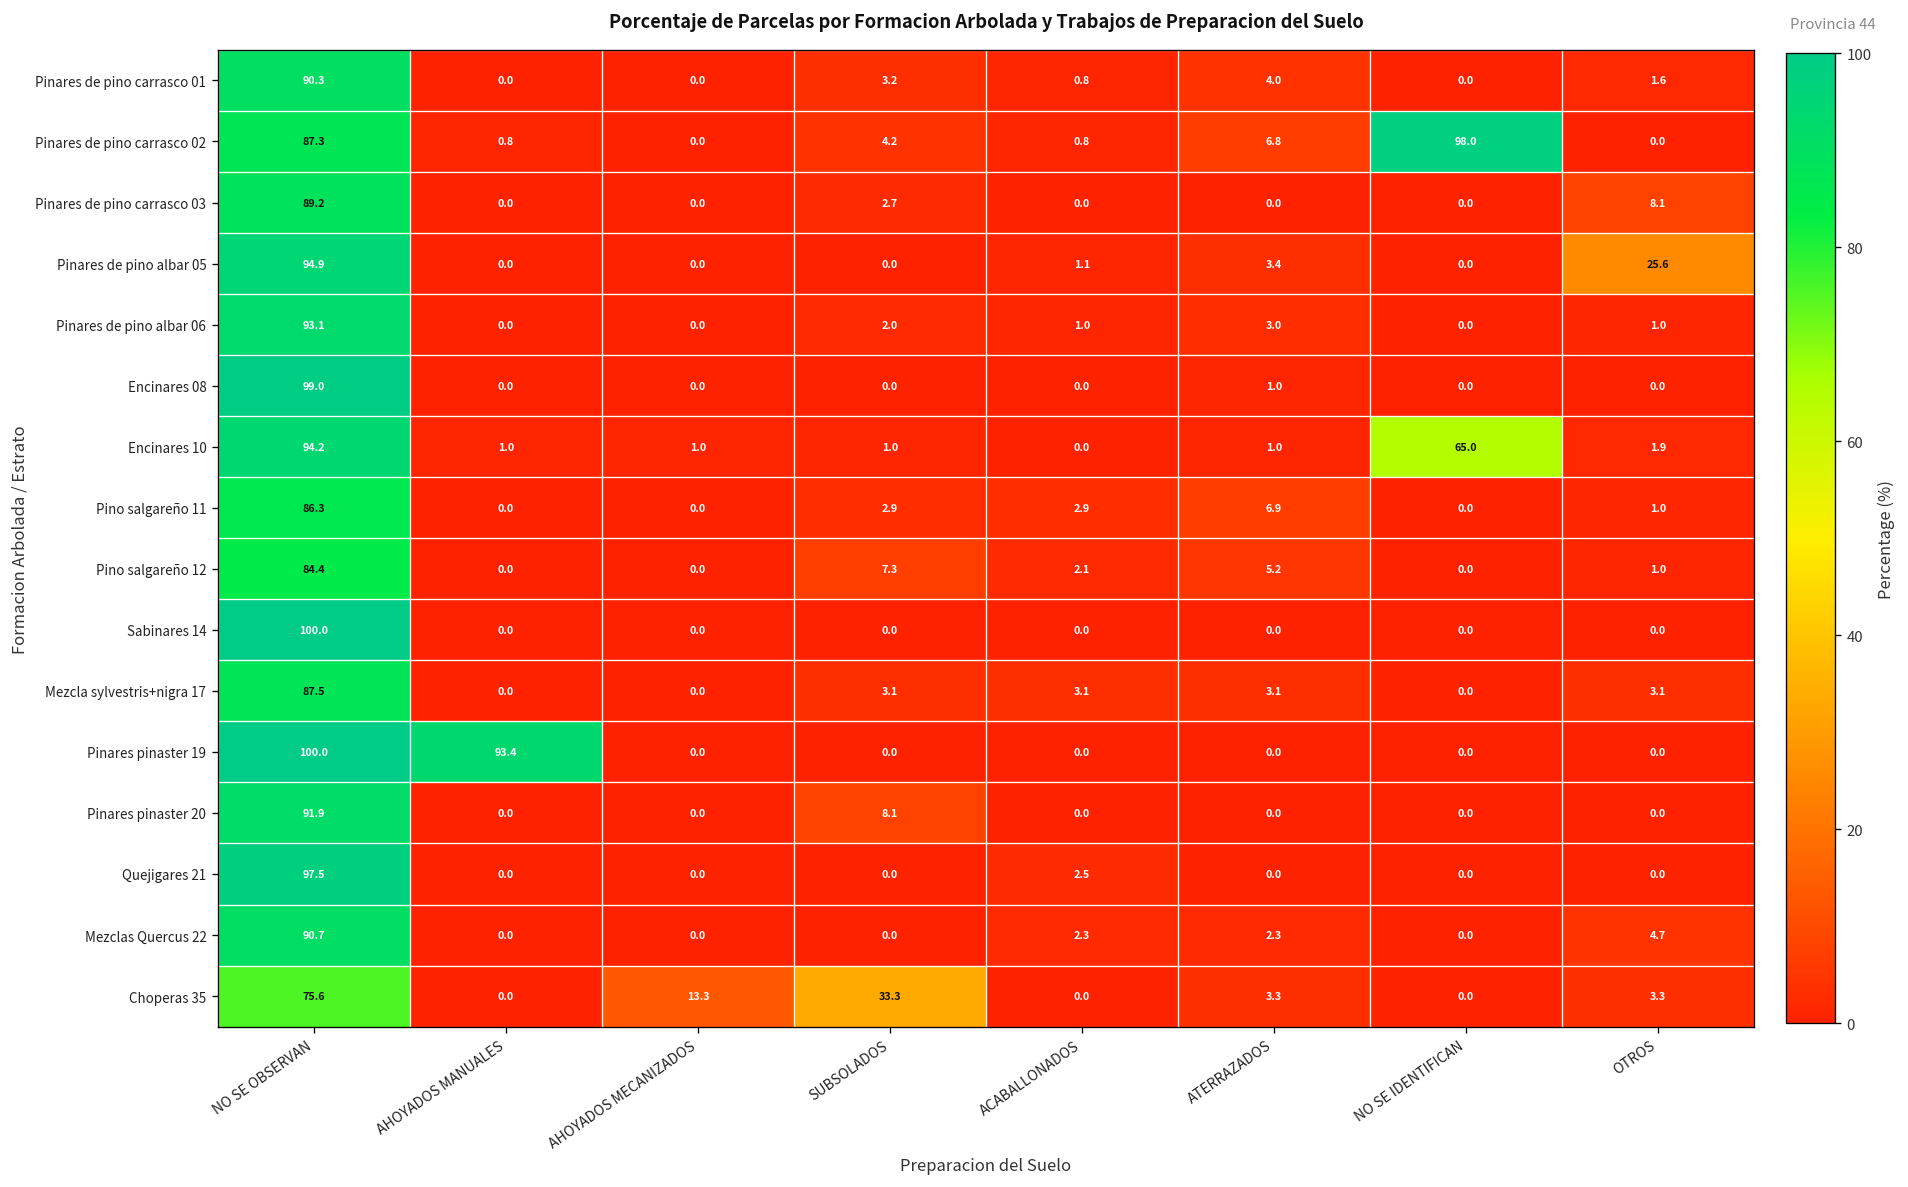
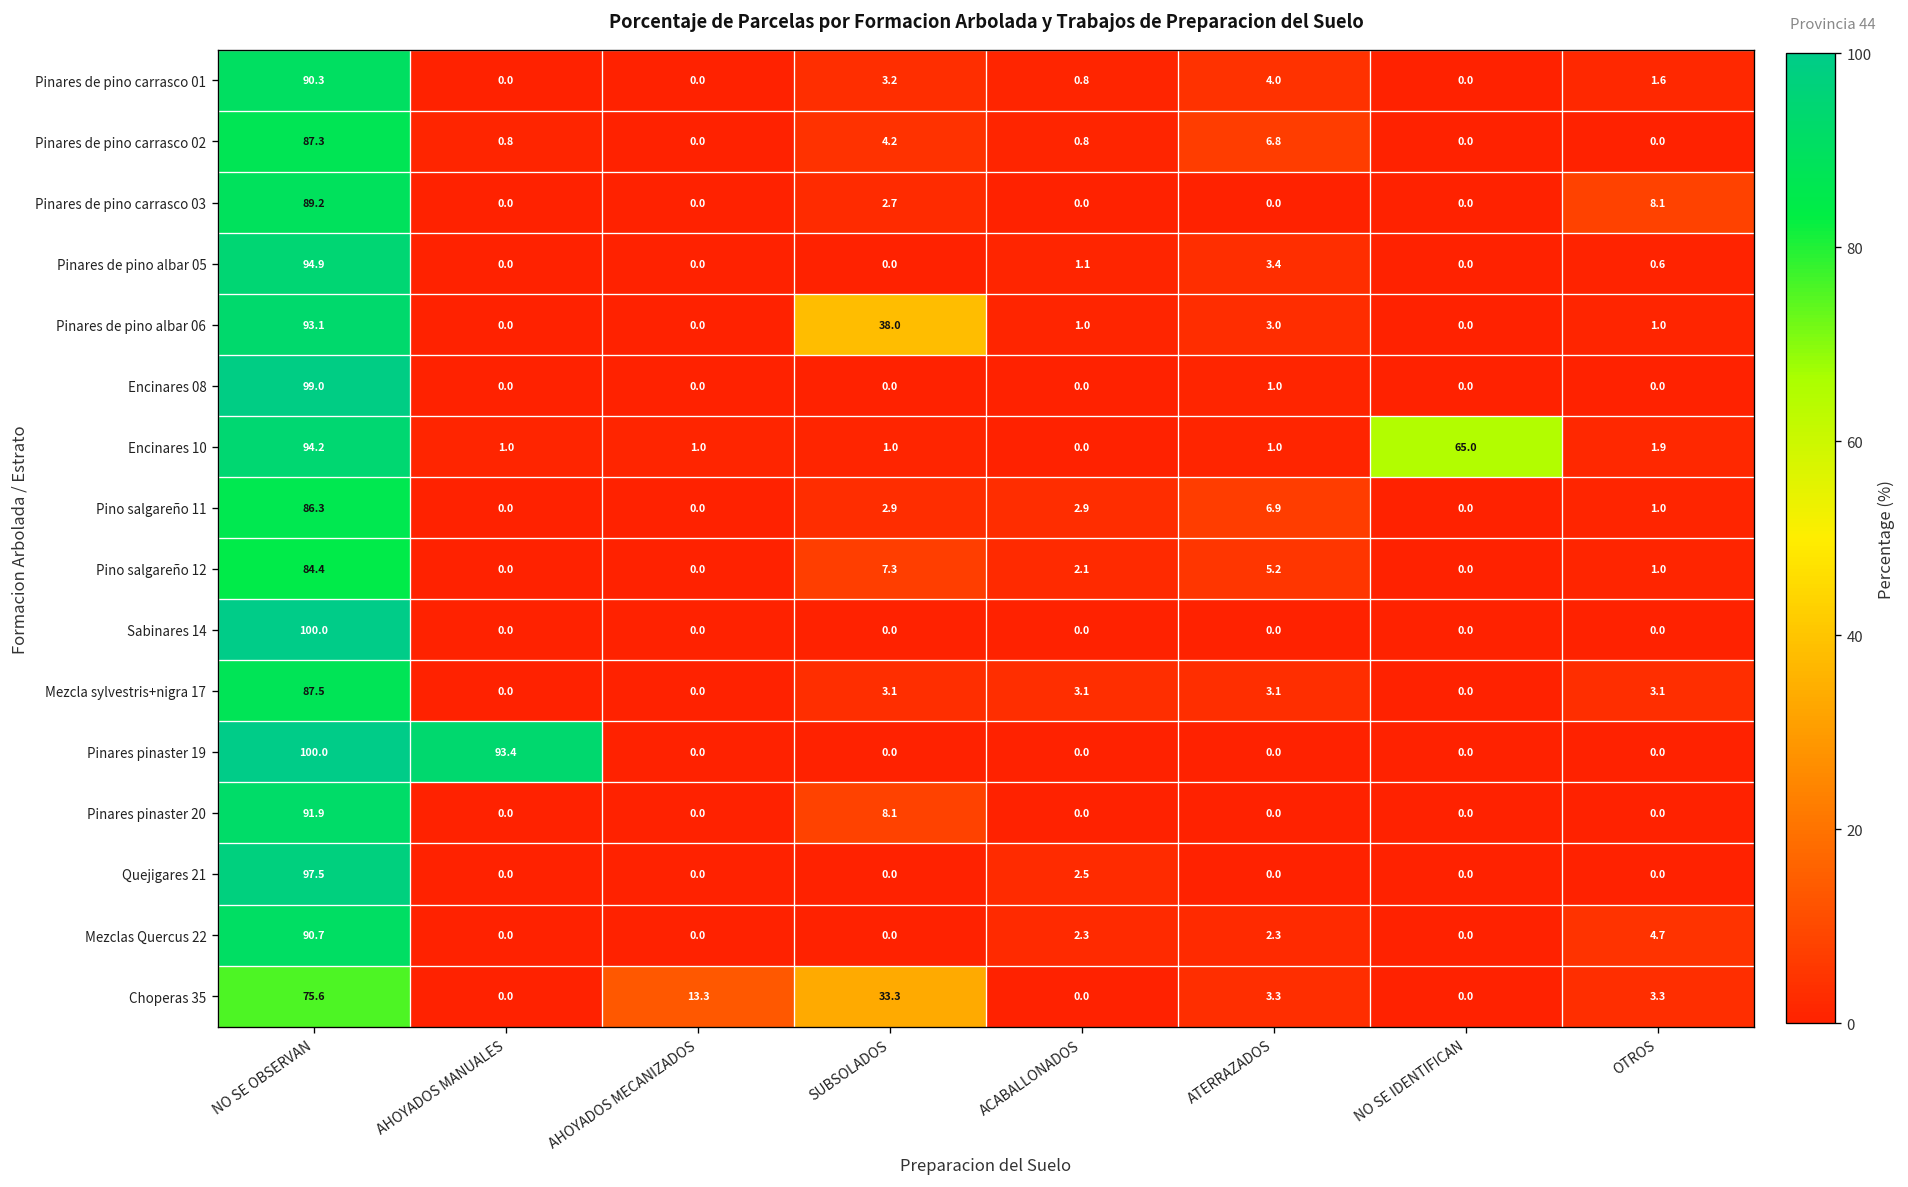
  {
    "Pinares de pino carrasco 01": {
      "NO SE OBSERVAN": 90.3,
      "AHOYADOS MANUALES": 0.0,
      "AHOYADOS MECANIZADOS": 0.0,
      "SUBSOLADOS": 3.2,
      "ACABALLONADOS": 0.8,
      "ATERRAZADOS": 4.0,
      "NO SE IDENTIFICAN": 0.0,
      "OTROS": 1.6
    },
    "Pinares de pino carrasco 02": {
      "NO SE OBSERVAN": 87.3,
      "AHOYADOS MANUALES": 0.8,
      "AHOYADOS MECANIZADOS": 0.0,
      "SUBSOLADOS": 4.2,
      "ACABALLONADOS": 0.8,
      "ATERRAZADOS": 6.8,
-     "NO SE IDENTIFICAN": 98.0,
+     "NO SE IDENTIFICAN": 0.0,
      "OTROS": 0.0
    },
    "Pinares de pino carrasco 03": {
      "NO SE OBSERVAN": 89.2,
      "AHOYADOS MANUALES": 0.0,
      "AHOYADOS MECANIZADOS": 0.0,
      "SUBSOLADOS": 2.7,
      "ACABALLONADOS": 0.0,
      "ATERRAZADOS": 0.0,
      "NO SE IDENTIFICAN": 0.0,
      "OTROS": 8.1
    },
    "Pinares de pino albar 05": {
      "NO SE OBSERVAN": 94.9,
      "AHOYADOS MANUALES": 0.0,
      "AHOYADOS MECANIZADOS": 0.0,
      "SUBSOLADOS": 0.0,
      "ACABALLONADOS": 1.1,
      "ATERRAZADOS": 3.4,
      "NO SE IDENTIFICAN": 0.0,
-     "OTROS": 25.6
+     "OTROS": 0.6
    },
    "Pinares de pino albar 06": {
      "NO SE OBSERVAN": 93.1,
      "AHOYADOS MANUALES": 0.0,
      "AHOYADOS MECANIZADOS": 0.0,
-     "SUBSOLADOS": 2.0,
+     "SUBSOLADOS": 38.0,
      "ACABALLONADOS": 1.0,
      "ATERRAZADOS": 3.0,
      "NO SE IDENTIFICAN": 0.0,
      "OTROS": 1.0
    },
    "Encinares 08": {
      "NO SE OBSERVAN": 99.0,
      "AHOYADOS MANUALES": 0.0,
      "AHOYADOS MECANIZADOS": 0.0,
      "SUBSOLADOS": 0.0,
      "ACABALLONADOS": 0.0,
      "ATERRAZADOS": 1.0,
      "NO SE IDENTIFICAN": 0.0,
      "OTROS": 0.0
    },
    "Encinares 10": {
      "NO SE OBSERVAN": 94.2,
      "AHOYADOS MANUALES": 1.0,
      "AHOYADOS MECANIZADOS": 1.0,
      "SUBSOLADOS": 1.0,
      "ACABALLONADOS": 0.0,
      "ATERRAZADOS": 1.0,
      "NO SE IDENTIFICAN": 65.0,
      "OTROS": 1.9
    },
    "Pino salgareño 11": {
      "NO SE OBSERVAN": 86.3,
      "AHOYADOS MANUALES": 0.0,
      "AHOYADOS MECANIZADOS": 0.0,
      "SUBSOLADOS": 2.9,
      "ACABALLONADOS": 2.9,
      "ATERRAZADOS": 6.9,
      "NO SE IDENTIFICAN": 0.0,
      "OTROS": 1.0
    },
    "Pino salgareño 12": {
      "NO SE OBSERVAN": 84.4,
      "AHOYADOS MANUALES": 0.0,
      "AHOYADOS MECANIZADOS": 0.0,
      "SUBSOLADOS": 7.3,
      "ACABALLONADOS": 2.1,
      "ATERRAZADOS": 5.2,
      "NO SE IDENTIFICAN": 0.0,
      "OTROS": 1.0
    },
    "Sabinares 14": {
      "NO SE OBSERVAN": 100.0,
      "AHOYADOS MANUALES": 0.0,
      "AHOYADOS MECANIZADOS": 0.0,
      "SUBSOLADOS": 0.0,
      "ACABALLONADOS": 0.0,
      "ATERRAZADOS": 0.0,
      "NO SE IDENTIFICAN": 0.0,
      "OTROS": 0.0
    },
    "Mezcla sylvestris+nigra 17": {
      "NO SE OBSERVAN": 87.5,
      "AHOYADOS MANUALES": 0.0,
      "AHOYADOS MECANIZADOS": 0.0,
      "SUBSOLADOS": 3.1,
      "ACABALLONADOS": 3.1,
      "ATERRAZADOS": 3.1,
      "NO SE IDENTIFICAN": 0.0,
      "OTROS": 3.1
    },
    "Pinares pinaster 19": {
      "NO SE OBSERVAN": 100.0,
      "AHOYADOS MANUALES": 93.4,
      "AHOYADOS MECANIZADOS": 0.0,
      "SUBSOLADOS": 0.0,
      "ACABALLONADOS": 0.0,
      "ATERRAZADOS": 0.0,
      "NO SE IDENTIFICAN": 0.0,
      "OTROS": 0.0
    },
    "Pinares pinaster 20": {
      "NO SE OBSERVAN": 91.9,
      "AHOYADOS MANUALES": 0.0,
      "AHOYADOS MECANIZADOS": 0.0,
      "SUBSOLADOS": 8.1,
      "ACABALLONADOS": 0.0,
      "ATERRAZADOS": 0.0,
      "NO SE IDENTIFICAN": 0.0,
      "OTROS": 0.0
    },
    "Quejigares 21": {
      "NO SE OBSERVAN": 97.5,
      "AHOYADOS MANUALES": 0.0,
      "AHOYADOS MECANIZADOS": 0.0,
      "SUBSOLADOS": 0.0,
      "ACABALLONADOS": 2.5,
      "ATERRAZADOS": 0.0,
      "NO SE IDENTIFICAN": 0.0,
      "OTROS": 0.0
    },
    "Mezclas Quercus 22": {
      "NO SE OBSERVAN": 90.7,
      "AHOYADOS MANUALES": 0.0,
      "AHOYADOS MECANIZADOS": 0.0,
      "SUBSOLADOS": 0.0,
      "ACABALLONADOS": 2.3,
      "ATERRAZADOS": 2.3,
      "NO SE IDENTIFICAN": 0.0,
      "OTROS": 4.7
    },
    "Choperas 35": {
      "NO SE OBSERVAN": 75.6,
      "AHOYADOS MANUALES": 0.0,
      "AHOYADOS MECANIZADOS": 13.3,
      "SUBSOLADOS": 33.3,
      "ACABALLONADOS": 0.0,
      "ATERRAZADOS": 3.3,
      "NO SE IDENTIFICAN": 0.0,
      "OTROS": 3.3
    }
  }
